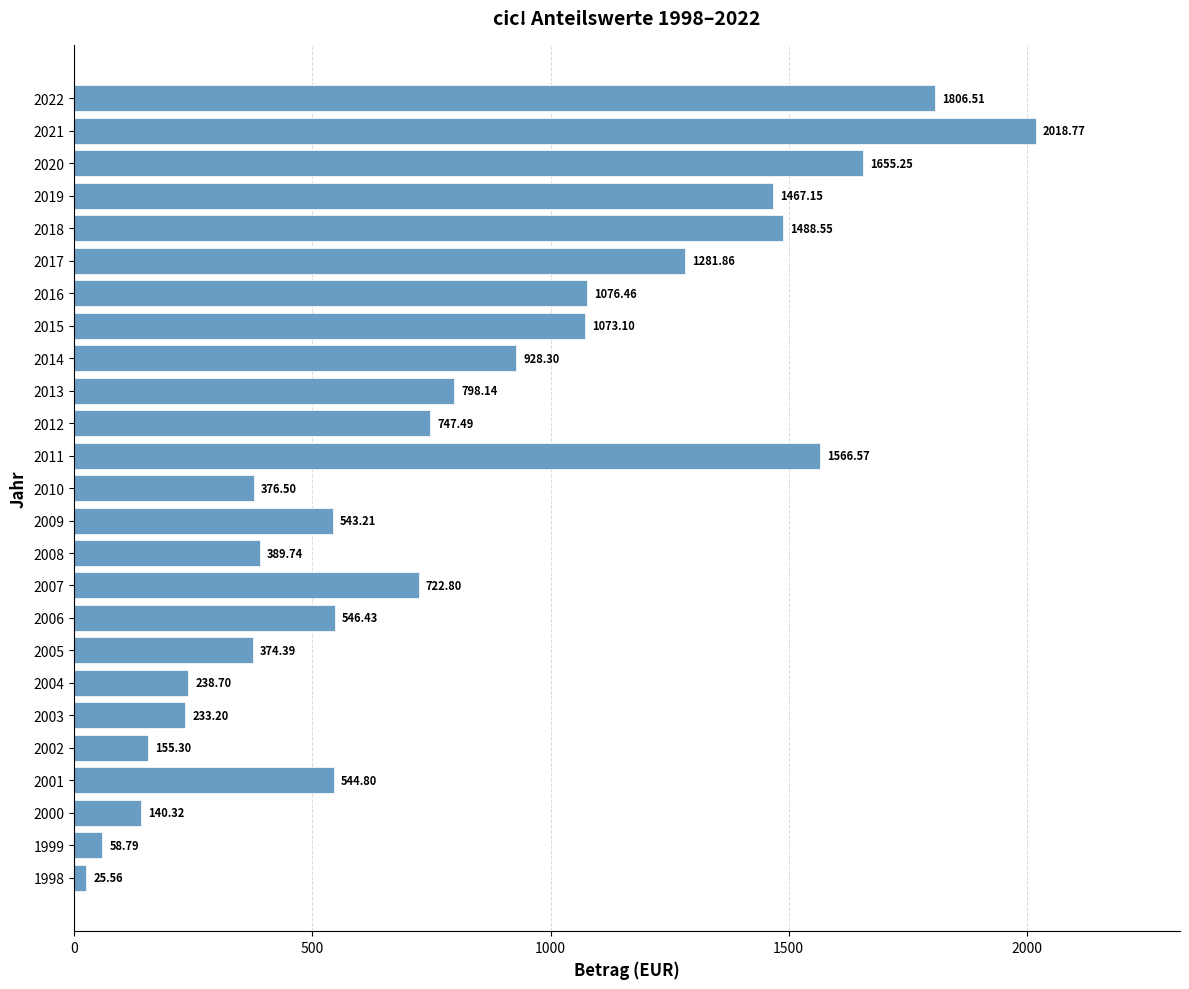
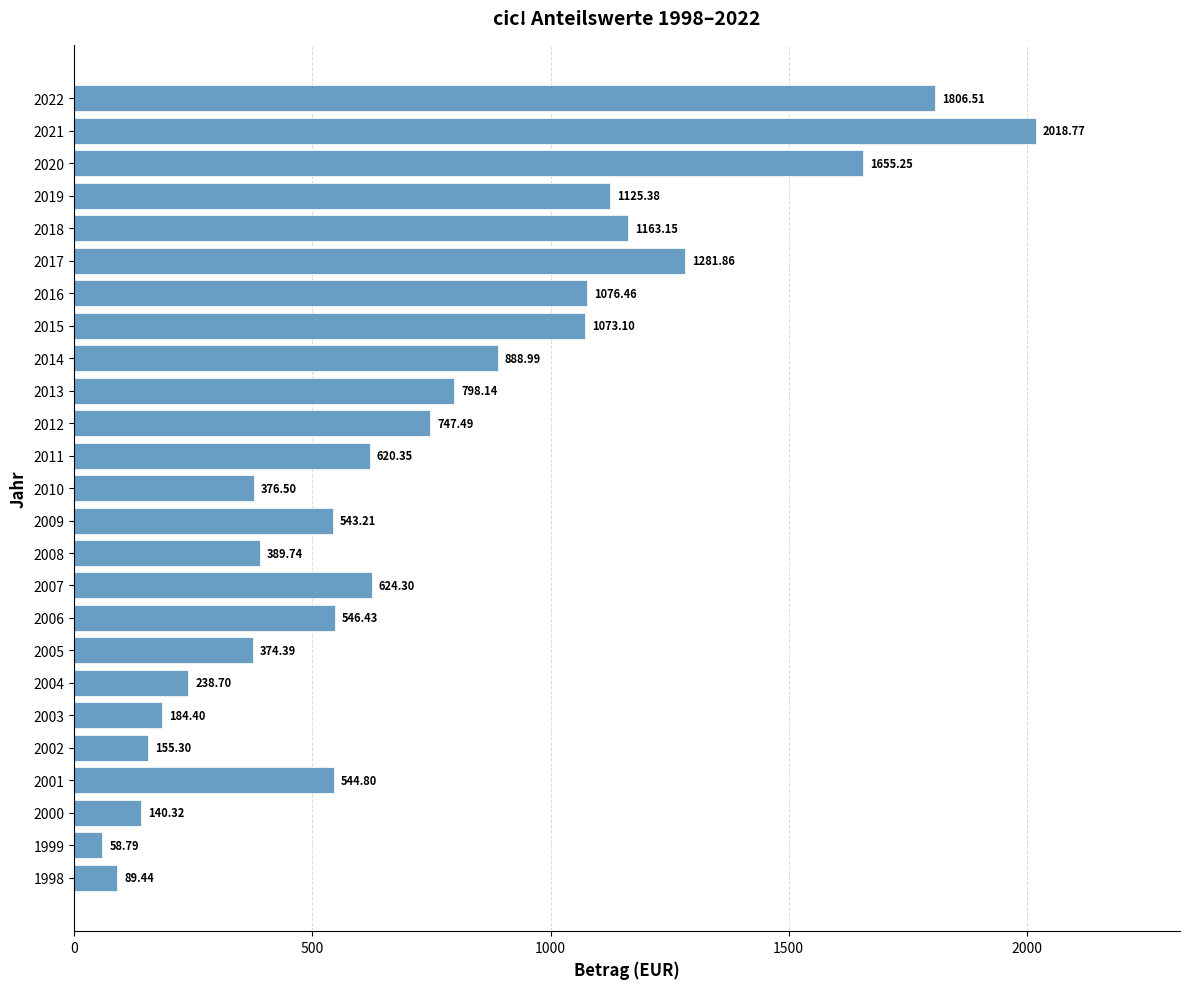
  {
    "2022": 1806.51,
    "2021": 2018.77,
    "2020": 1655.25,
-   "2019": 1467.15,
-   "2018": 1488.55,
+   "2019": 1125.38,
+   "2018": 1163.15,
    "2017": 1281.86,
    "2016": 1076.46,
    "2015": 1073.10,
-   "2014": 928.30,
+   "2014": 888.99,
    "2013": 798.14,
    "2012": 747.49,
-   "2011": 1566.57,
+   "2011": 620.35,
    "2010": 376.50,
    "2009": 543.21,
    "2008": 389.74,
-   "2007": 722.80,
+   "2007": 624.30,
    "2006": 546.43,
    "2005": 374.39,
    "2004": 238.70,
-   "2003": 233.20,
+   "2003": 184.40,
    "2002": 155.30,
    "2001": 544.80,
    "2000": 140.32,
    "1999": 58.79,
-   "1998": 25.56
+   "1998": 89.44
  }
